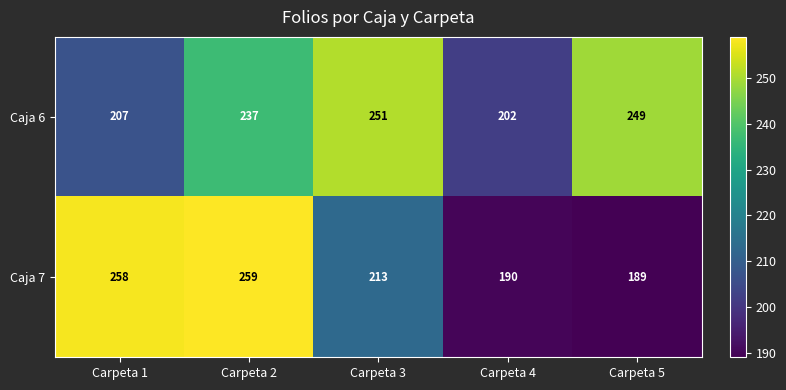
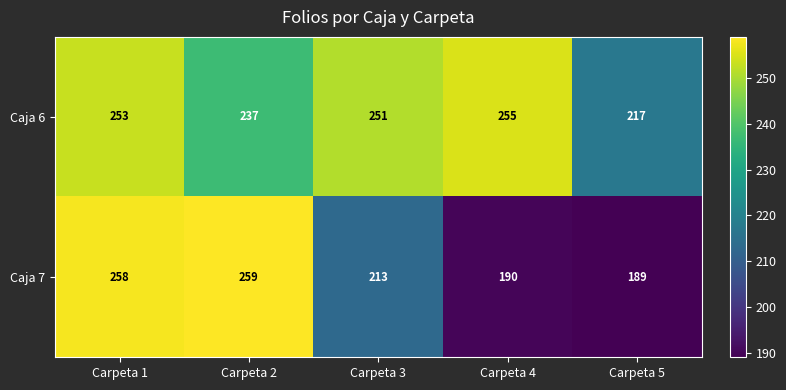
  {
    "Caja 6": {
-     "Carpeta 1": 207,
+     "Carpeta 1": 253,
      "Carpeta 2": 237,
      "Carpeta 3": 251,
-     "Carpeta 4": 202,
-     "Carpeta 5": 249
+     "Carpeta 4": 255,
+     "Carpeta 5": 217
    },
    "Caja 7": {
      "Carpeta 1": 258,
      "Carpeta 2": 259,
      "Carpeta 3": 213,
      "Carpeta 4": 190,
      "Carpeta 5": 189
    }
  }
